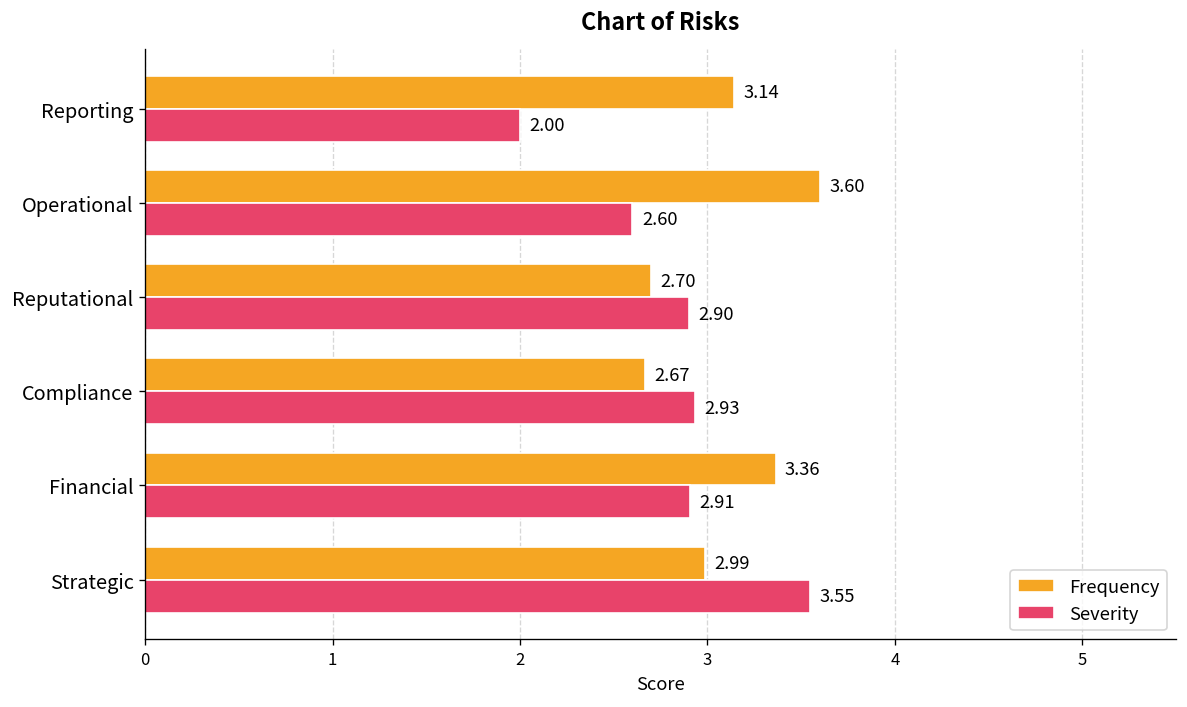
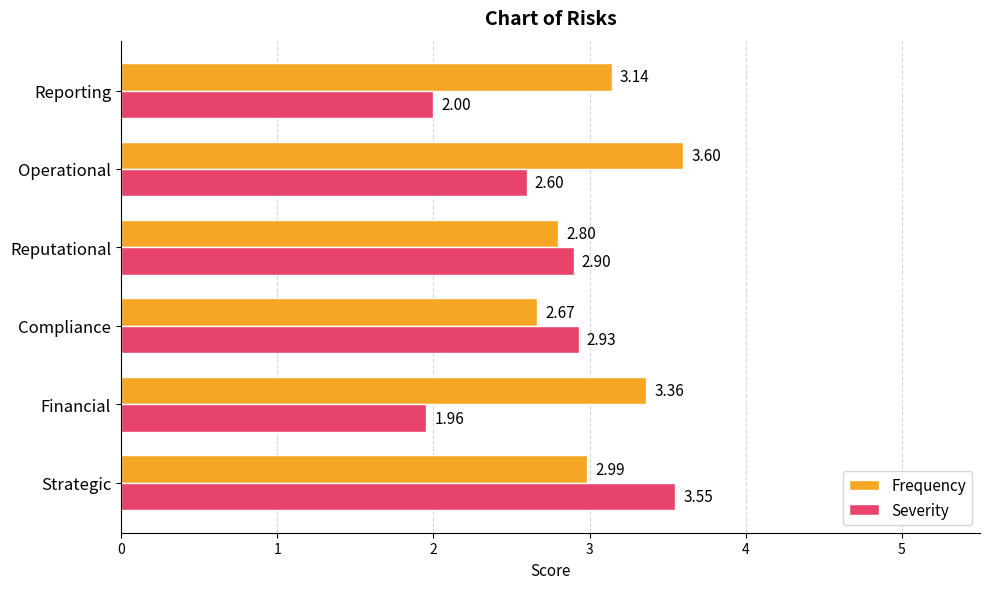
  {
    "Frequency": {
      "Reporting": 3.14,
      "Operational": 3.60,
-     "Reputational": 2.70,
+     "Reputational": 2.80,
      "Compliance": 2.67,
      "Financial": 3.36,
      "Strategic": 2.99
    },
    "Severity": {
      "Reporting": 2.00,
      "Operational": 2.60,
      "Reputational": 2.90,
      "Compliance": 2.93,
-     "Financial": 2.91,
+     "Financial": 1.96,
      "Strategic": 3.55
    }
  }
